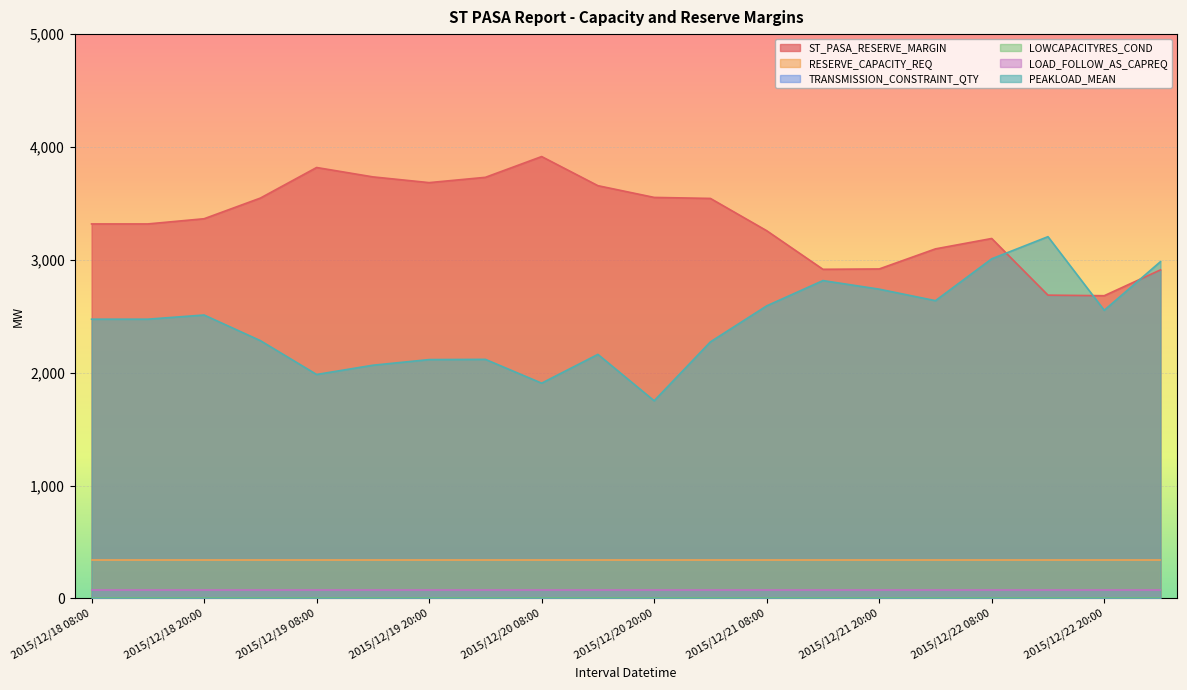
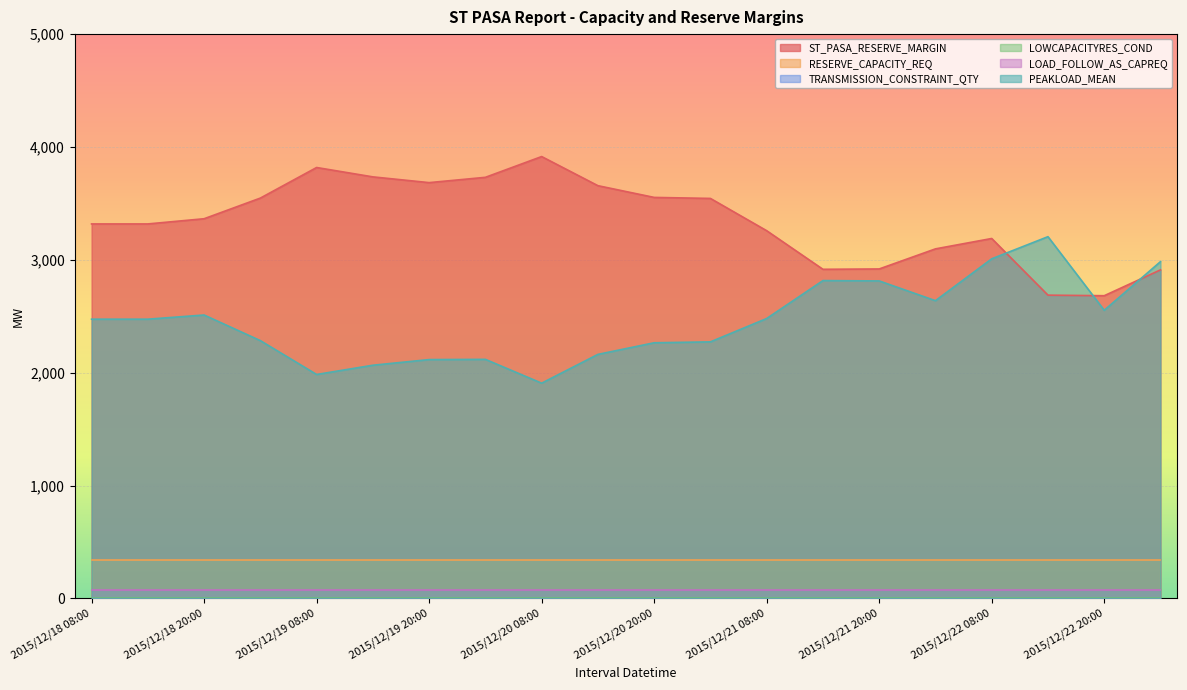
  {
    "ST_PASA_RESERVE_MARGIN": {
      "2015/12/18 08:00": "3,320",
      "2015/12/18 20:00": "3,360",
      "2015/12/19 08:00": "3,820",
      "2015/12/19 20:00": "3,680",
      "2015/12/20 08:00": "3,920",
      "2015/12/20 20:00": "3,550",
      "2015/12/21 08:00": "3,260",
      "2015/12/21 20:00": "2,920",
      "2015/12/22 08:00": "3,190",
      "2015/12/22 20:00": "2,680"
    },
    "RESERVE_CAPACITY_REQ": {
      "2015/12/18 08:00": "340",
      "2015/12/18 20:00": "340",
      "2015/12/19 08:00": "340",
      "2015/12/19 20:00": "340",
      "2015/12/20 08:00": "340",
      "2015/12/20 20:00": "340",
      "2015/12/21 08:00": "340",
      "2015/12/21 20:00": "340",
      "2015/12/22 08:00": "340",
      "2015/12/22 20:00": "340"
    },
    "LOWCAPACITYRES_COND": {
      "2015/12/18 08:00": "0",
      "2015/12/18 20:00": "0",
      "2015/12/19 08:00": "0",
      "2015/12/19 20:00": "0",
      "2015/12/20 08:00": "0",
      "2015/12/20 20:00": "0",
      "2015/12/21 08:00": "0",
      "2015/12/21 20:00": "0",
      "2015/12/22 08:00": "0",
      "2015/12/22 20:00": "0"
    },
    "LOAD_FOLLOW_AS_CAPREQ": {
      "2015/12/18 08:00": "70",
      "2015/12/18 20:00": "70",
      "2015/12/19 08:00": "70",
      "2015/12/19 20:00": "70",
      "2015/12/20 08:00": "70",
      "2015/12/20 20:00": "70",
      "2015/12/21 08:00": "70",
      "2015/12/21 20:00": "70",
      "2015/12/22 08:00": "70",
      "2015/12/22 20:00": "70"
    },
    "PEAKLOAD_MEAN": {
      "2015/12/18 08:00": "2,470",
      "2015/12/18 20:00": "2,510",
      "2015/12/19 08:00": "1,980",
      "2015/12/19 20:00": "2,120",
      "2015/12/20 08:00": "1,910",
-     "2015/12/20 20:00": "1,750",
-     "2015/12/21 08:00": "2,590",
-     "2015/12/21 20:00": "2,740",
+     "2015/12/20 20:00": "2,270",
+     "2015/12/21 08:00": "2,480",
+     "2015/12/21 20:00": "2,810",
      "2015/12/22 08:00": "3,010",
      "2015/12/22 20:00": "2,550"
    }
  }
